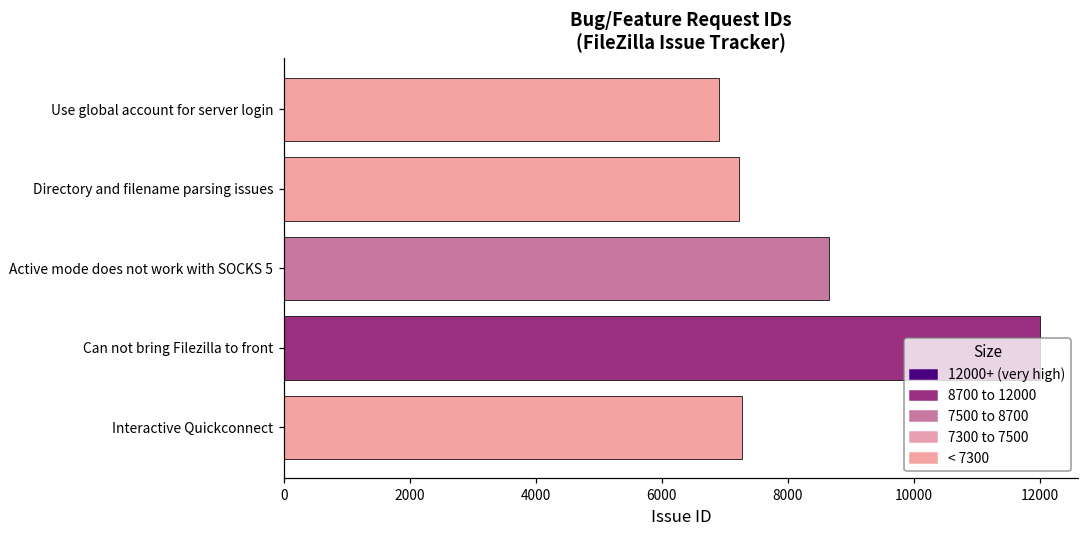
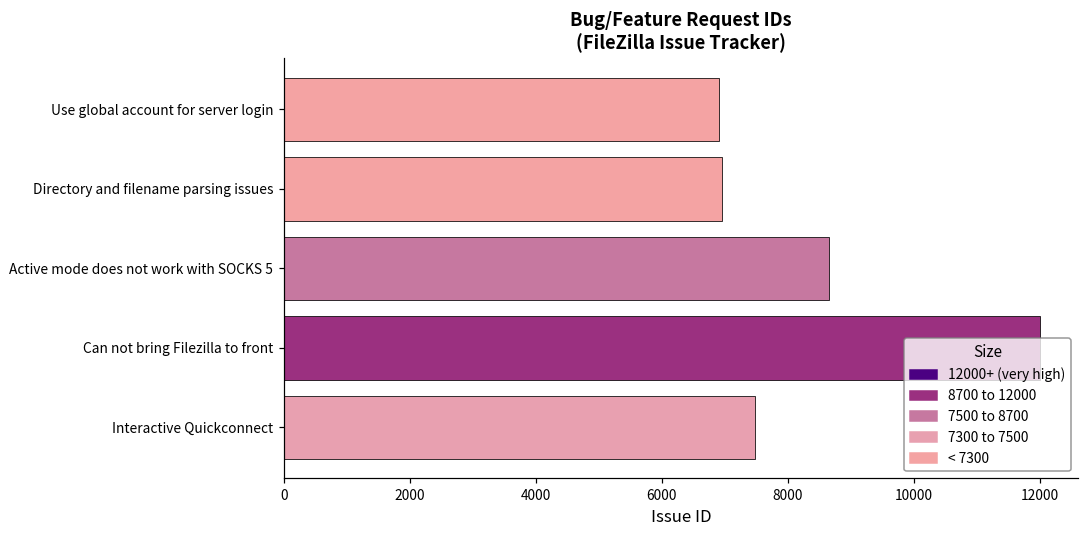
  {
    "Use global account for server login": 6900,
-   "Directory and filename parsing issues": 7200,
+   "Directory and filename parsing issues": 7000,
    "Active mode does not work with SOCKS 5": 8700,
-   "Interactive Quickconnect": 7300
+   "Interactive Quickconnect": 7500
  }
